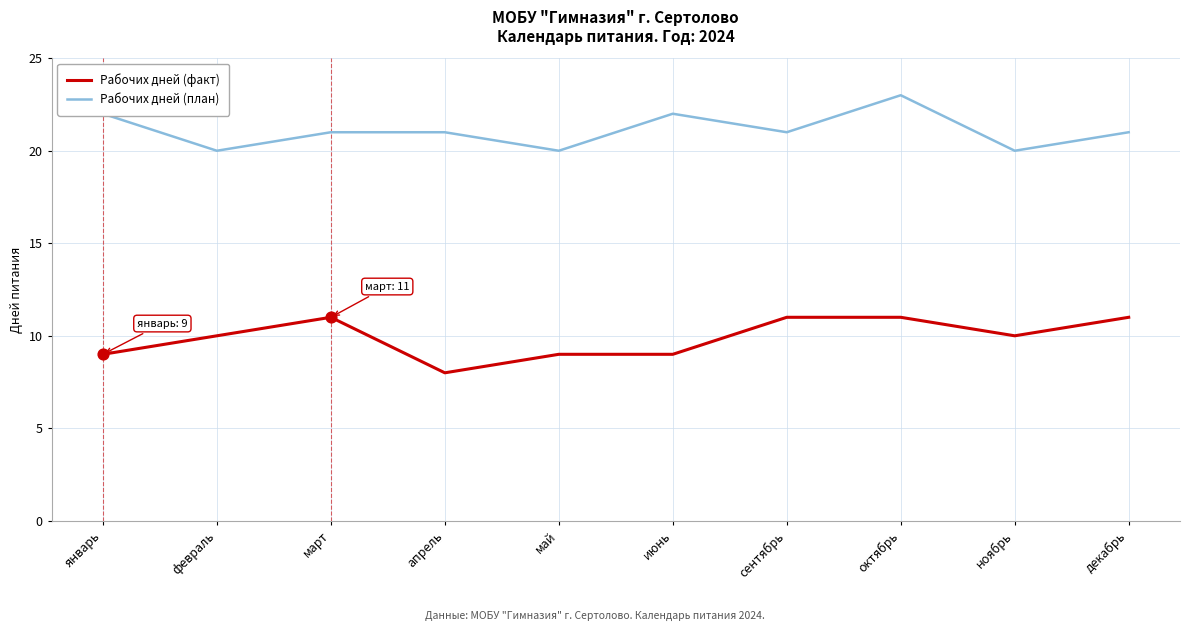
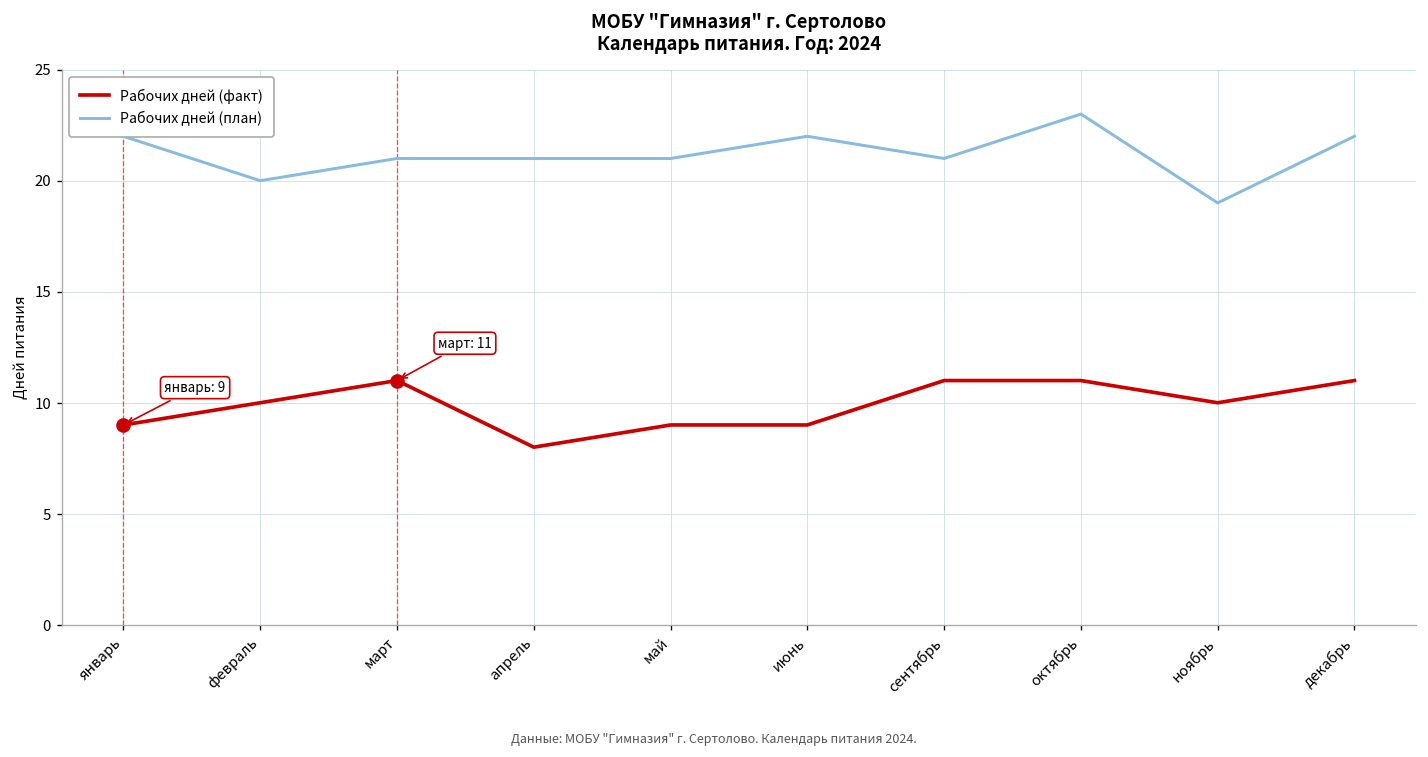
  {
    "Рабочих дней (план)": {
      "февраль": 20,
      "март": 21,
      "апрель": 21,
-     "май": 20,
+     "май": 21,
      "июнь": 22,
      "сентябрь": 21,
      "октябрь": 23,
-     "ноябрь": 20,
-     "декабрь": 21
+     "ноябрь": 19,
+     "декабрь": 22
    }
  }
